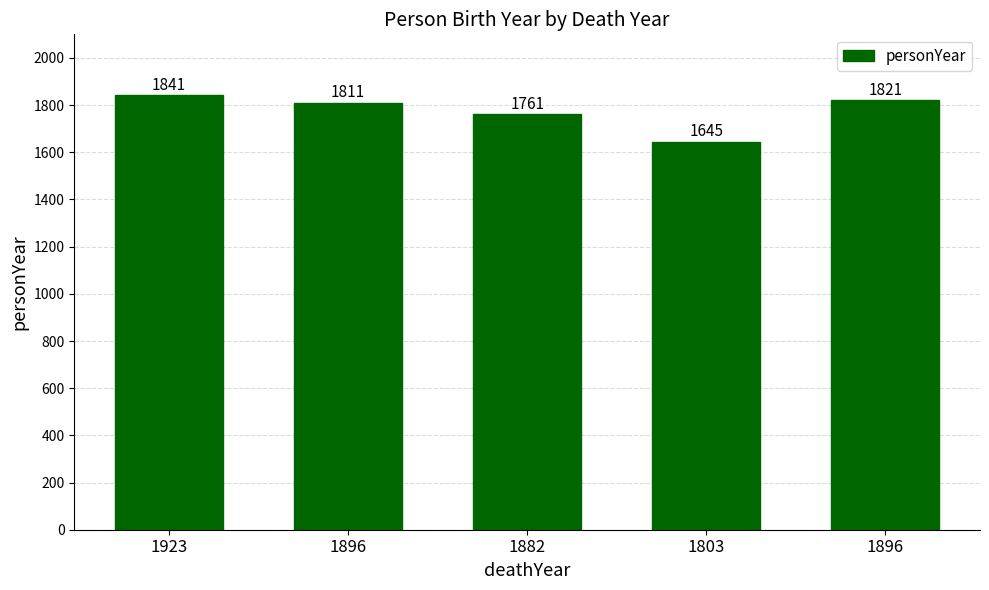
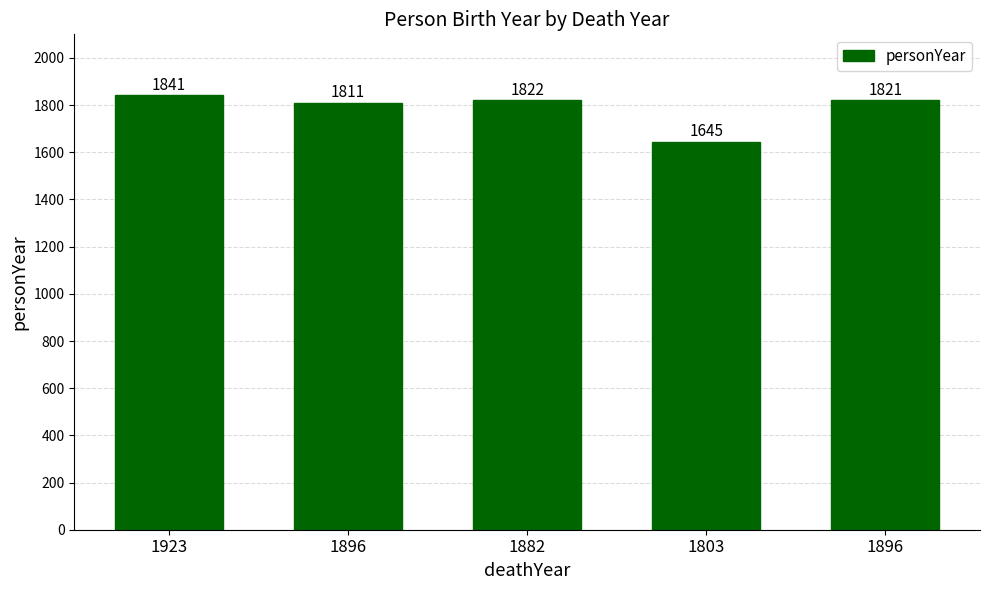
  {
    "1923": 1841,
-   "1882": 1761,
+   "1882": 1822,
    "1803": 1645
  }
